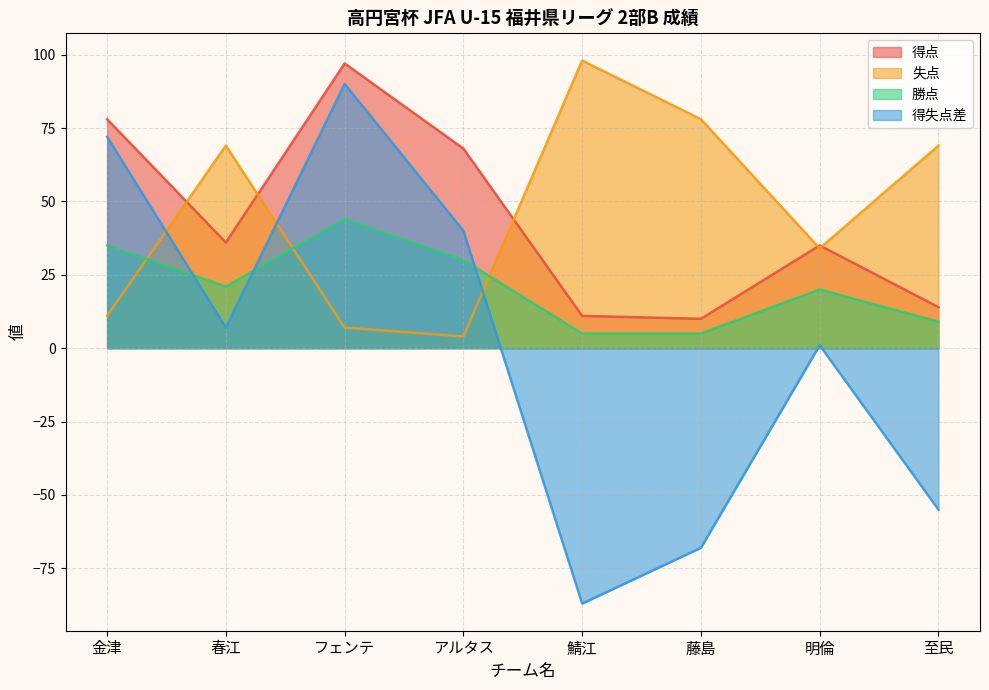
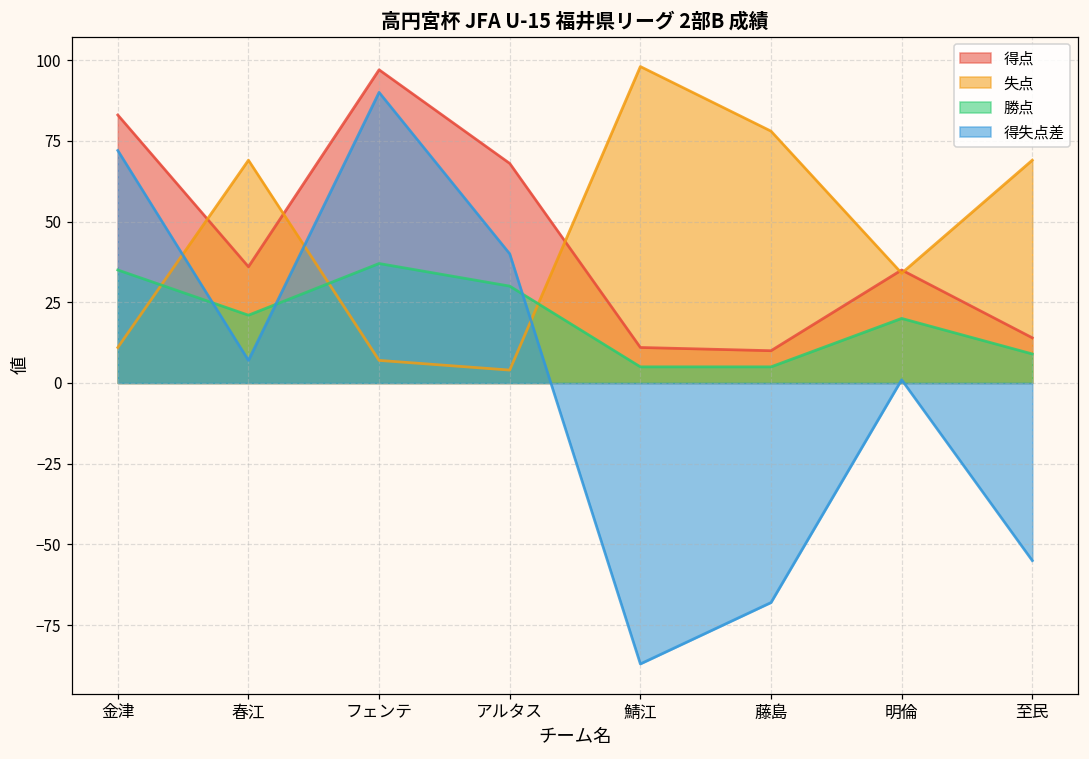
  {
    "得点": {
-     "金津": 78,
+     "金津": 83,
      "春江": 36,
      "フェンテ": 97,
      "アルタス": 68,
      "鯖江": 11,
      "藤島": 10,
      "明倫": 35,
      "至民": 14
    },
    "失点": {
      "金津": 11,
      "春江": 69,
      "フェンテ": 7,
      "アルタス": 4,
      "鯖江": 98,
      "藤島": 78,
      "明倫": 34,
      "至民": 69
    },
    "勝点": {
      "金津": 35,
      "春江": 21,
-     "フェンテ": 44,
+     "フェンテ": 37,
      "アルタス": 30,
      "鯖江": 5,
      "藤島": 5,
      "明倫": 20,
      "至民": 9
    }
  }
